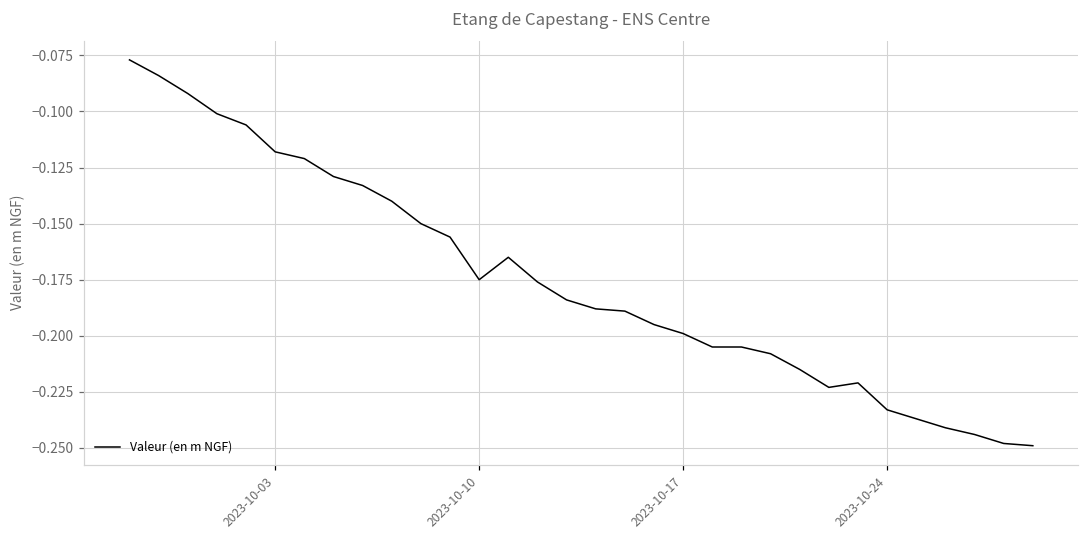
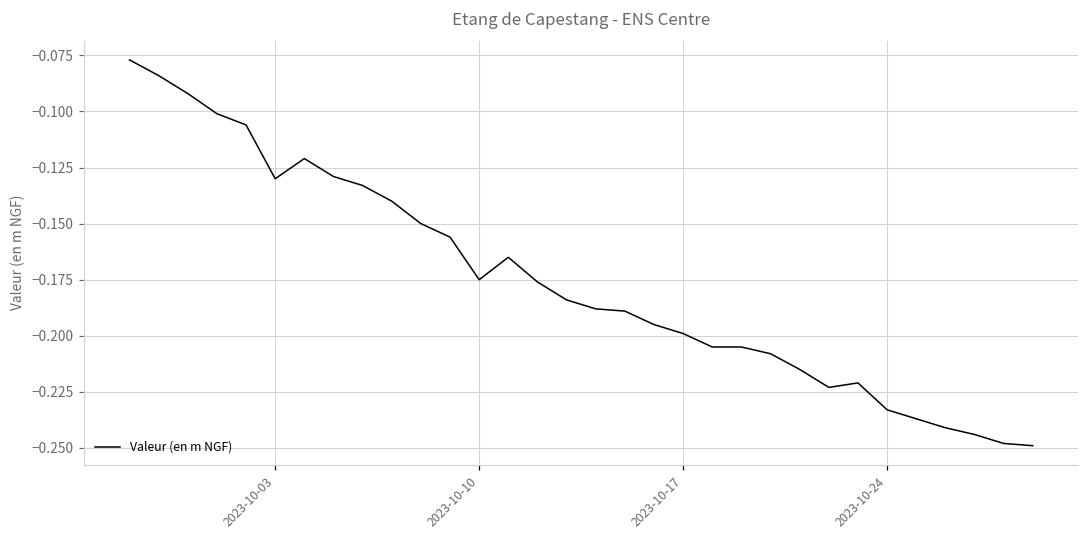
  {
-   "2023-10-03": -0.118,
+   "2023-10-03": -0.130,
    "2023-10-10": -0.175,
    "2023-10-17": -0.199,
    "2023-10-24": -0.233
  }
